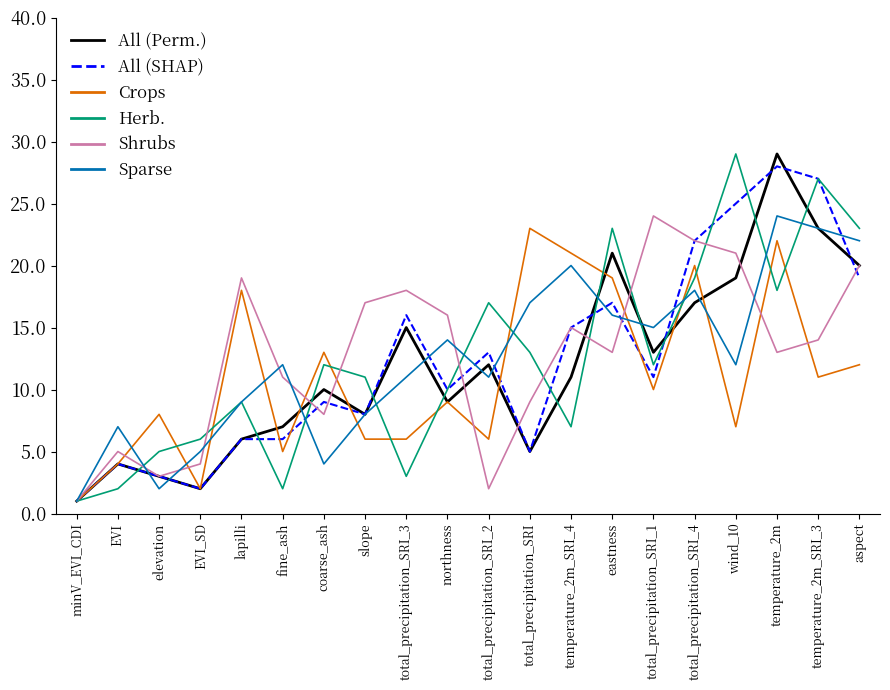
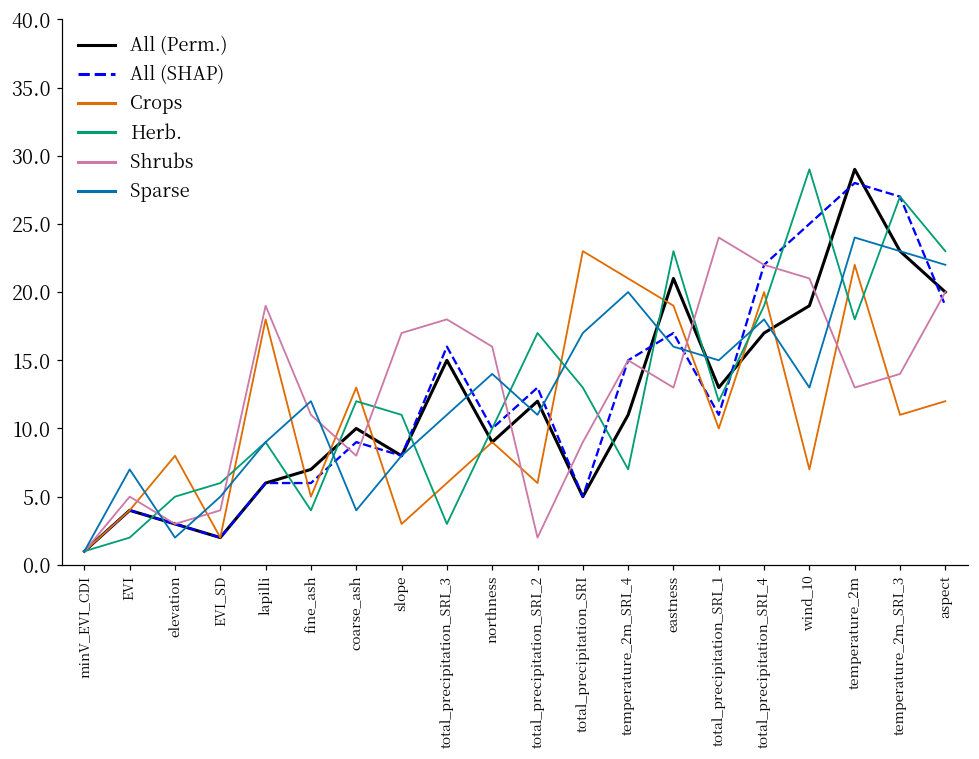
  {
    "All (Perm.)": {
      "fine_ash": 7,
      "coarse_ash": 10,
      "total_precipitation_SRI_3": 15,
      "total_precipitation_SRI_2": 12,
      "temperature_2m_SRI_4": 11,
      "eastness": 21,
      "total_precipitation_SRI_1": 13,
      "total_precipitation_SRI_4": 17,
      "wind_10": 19,
      "temperature_2m": 29
    },
    "All (SHAP)": {
      "fine_ash": 6,
      "coarse_ash": 9,
      "total_precipitation_SRI_3": 16,
      "total_precipitation_SRI_2": 13,
      "eastness": 17,
      "total_precipitation_SRI_1": 11,
      "wind_10": 25,
      "temperature_2m": 28,
      "aspect": 19
    },
    "Crops": {
      "elevation": 8,
      "lapilli": 18,
      "fine_ash": 5,
      "coarse_ash": 13,
-     "slope": 6,
+     "slope": 3,
      "total_precipitation_SRI_3": 6,
      "total_precipitation_SRI_2": 6,
      "total_precipitation_SRI": 23,
      "temperature_2m_SRI_4": 21,
      "eastness": 19,
      "total_precipitation_SRI_1": 10,
      "total_precipitation_SRI_4": 20,
      "wind_10": 7,
      "temperature_2m": 22,
      "temperature_2m_SRI_3": 11,
      "aspect": 12
    },
    "Herb.": {
      "EVI": 2,
      "elevation": 5,
      "EVI_SD": 6,
-     "fine_ash": 2,
+     "fine_ash": 4,
      "coarse_ash": 12,
      "slope": 11,
      "total_precipitation_SRI_3": 3,
      "total_precipitation_SRI_2": 17,
      "total_precipitation_SRI": 13,
      "temperature_2m_SRI_4": 7,
      "eastness": 23,
      "total_precipitation_SRI_1": 12,
      "total_precipitation_SRI_4": 19,
      "wind_10": 29,
      "temperature_2m": 18,
      "aspect": 23
    },
    "Shrubs": {
      "EVI": 5,
      "EVI_SD": 4,
      "lapilli": 19,
      "fine_ash": 11,
      "coarse_ash": 8,
      "slope": 17,
      "total_precipitation_SRI_3": 18,
      "northness": 16,
      "total_precipitation_SRI_2": 2,
      "total_precipitation_SRI": 9,
      "eastness": 13,
      "total_precipitation_SRI_1": 24,
      "wind_10": 21,
      "temperature_2m": 13,
      "temperature_2m_SRI_3": 14
    },
    "Sparse": {
      "EVI": 7,
      "elevation": 2,
      "EVI_SD": 5,
      "fine_ash": 12,
      "coarse_ash": 4,
      "total_precipitation_SRI_3": 11,
      "northness": 14,
      "total_precipitation_SRI_2": 11,
      "total_precipitation_SRI": 17,
      "temperature_2m_SRI_4": 20,
      "eastness": 16,
      "total_precipitation_SRI_1": 15,
      "total_precipitation_SRI_4": 18,
-     "wind_10": 12,
+     "wind_10": 13,
      "temperature_2m": 24,
      "aspect": 22
    }
  }
